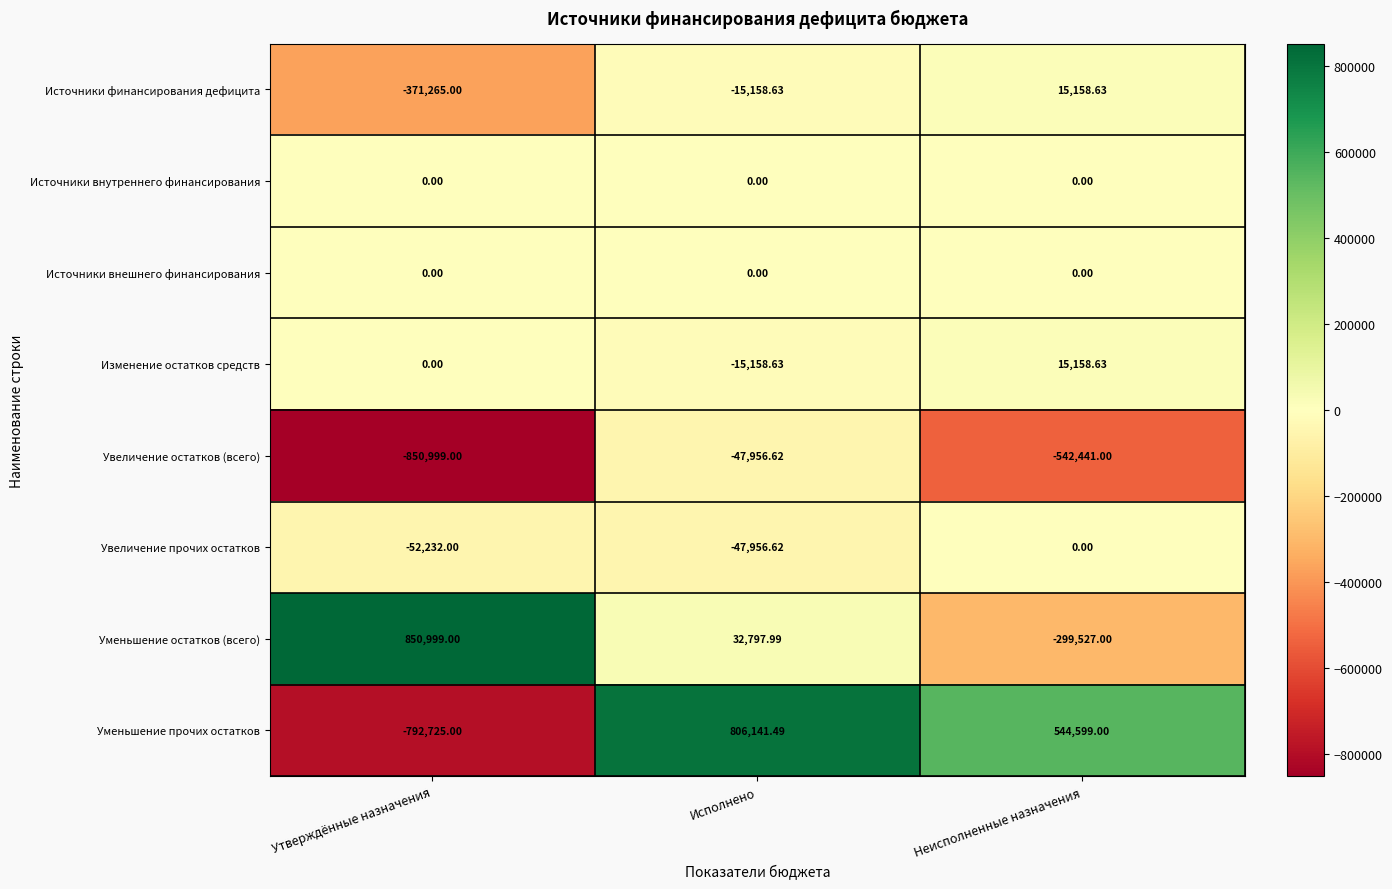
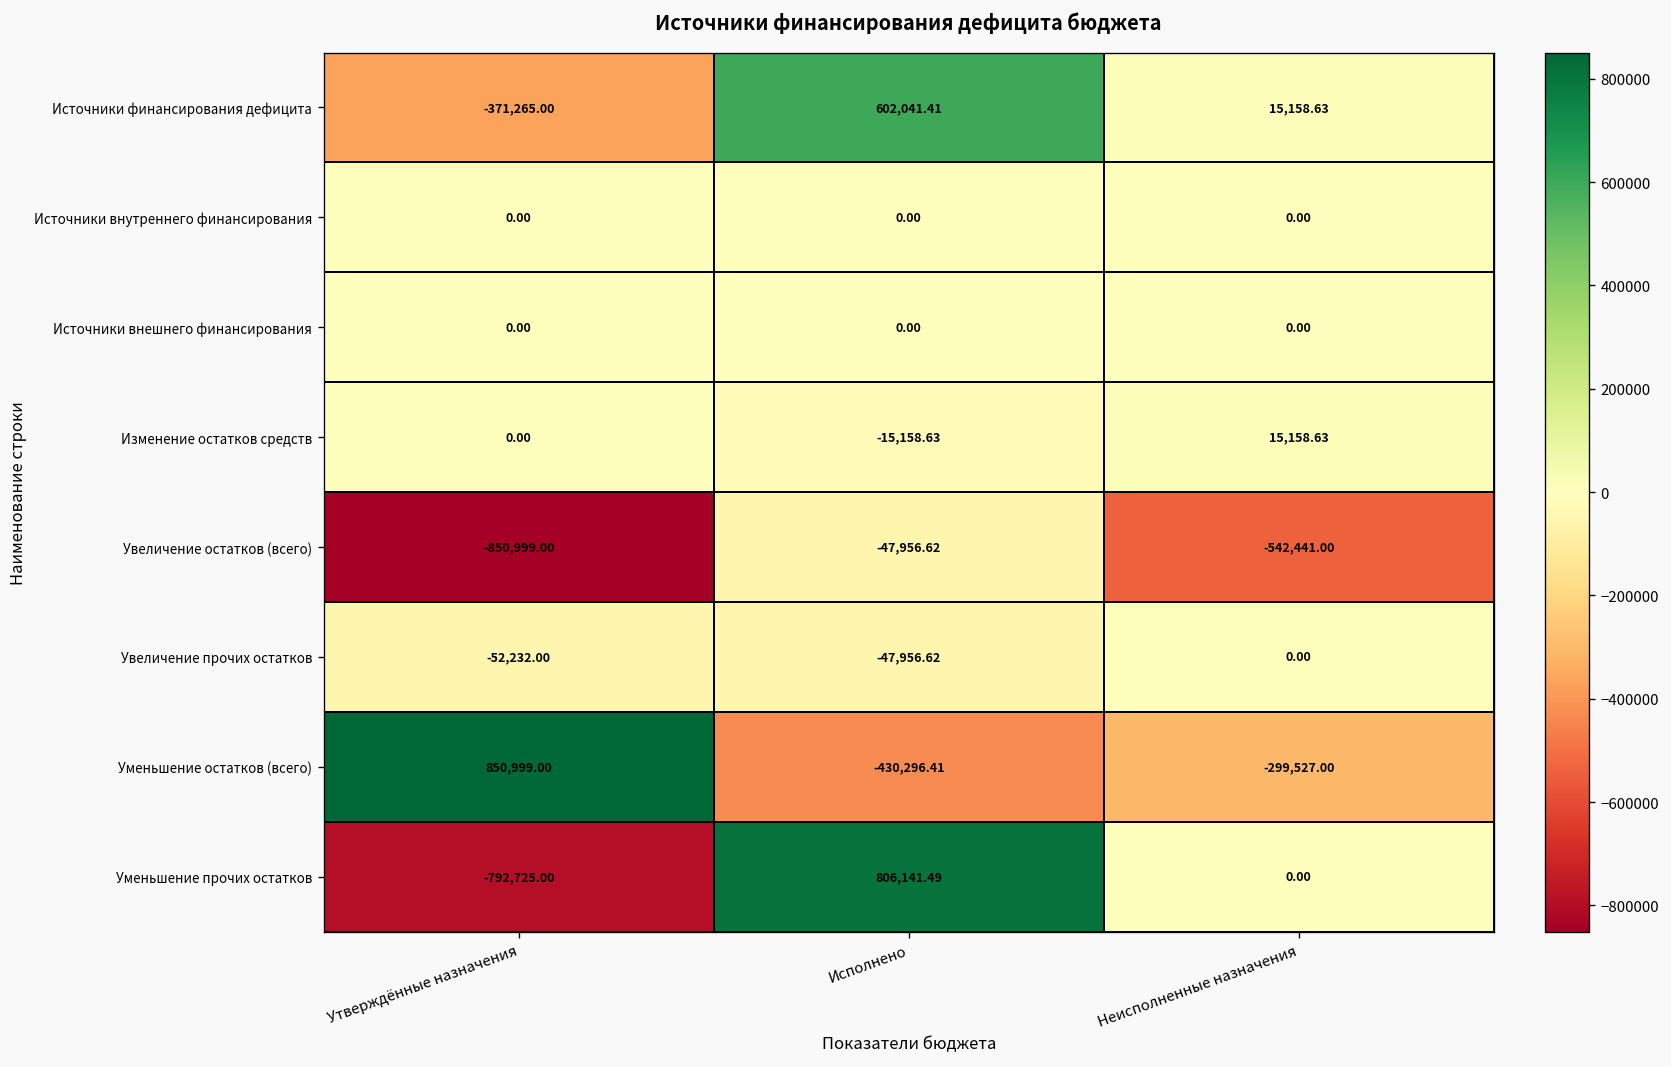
  {
    "Источники финансирования дефицита": {
      "Утверждённые назначения": "-371,265.00",
-     "Исполнено": "-15,158.63",
+     "Исполнено": "602,041.41",
      "Неисполненные назначения": "15,158.63"
    },
    "Источники внутреннего финансирования": {
      "Утверждённые назначения": "0.00",
      "Исполнено": "0.00",
      "Неисполненные назначения": "0.00"
    },
    "Источники внешнего финансирования": {
      "Утверждённые назначения": "0.00",
      "Исполнено": "0.00",
      "Неисполненные назначения": "0.00"
    },
    "Изменение остатков средств": {
      "Утверждённые назначения": "0.00",
      "Исполнено": "-15,158.63",
      "Неисполненные назначения": "15,158.63"
    },
    "Увеличение остатков (всего)": {
      "Утверждённые назначения": "-850,999.00",
      "Исполнено": "-47,956.62",
      "Неисполненные назначения": "-542,441.00"
    },
    "Увеличение прочих остатков": {
      "Утверждённые назначения": "-52,232.00",
      "Исполнено": "-47,956.62",
      "Неисполненные назначения": "0.00"
    },
    "Уменьшение остатков (всего)": {
      "Утверждённые назначения": "850,999.00",
-     "Исполнено": "32,797.99",
+     "Исполнено": "-430,296.41",
      "Неисполненные назначения": "-299,527.00"
    },
    "Уменьшение прочих остатков": {
      "Утверждённые назначения": "-792,725.00",
      "Исполнено": "806,141.49",
-     "Неисполненные назначения": "544,599.00"
+     "Неисполненные назначения": "0.00"
    }
  }
